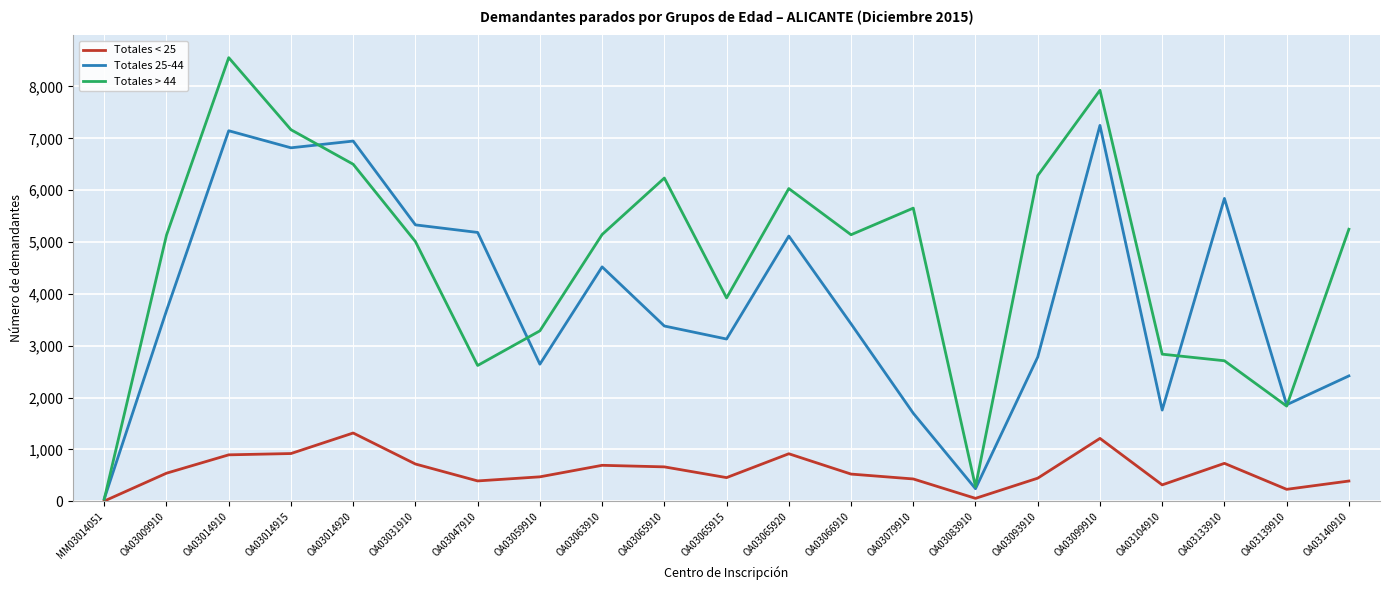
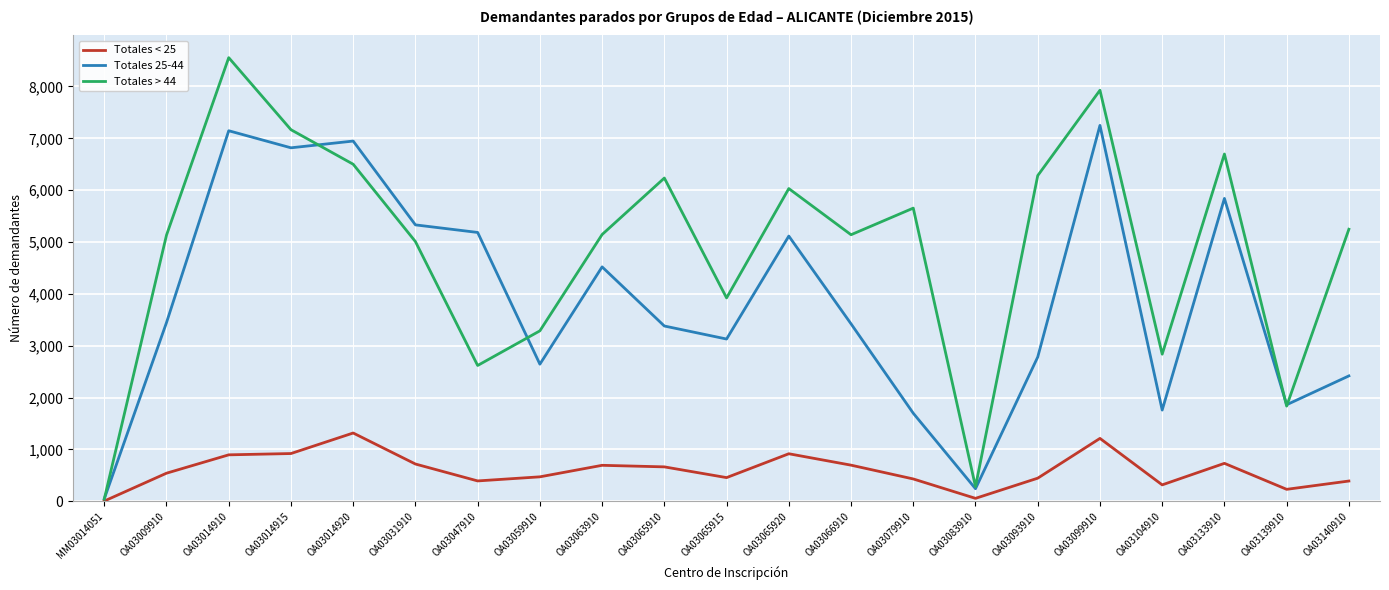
  {
    "Totales < 25": {
      "OA03009910": "500",
      "OA03014910": "900",
      "OA03014915": "900",
      "OA03014920": "1,300",
      "OA03031910": "700",
      "OA03047910": "400",
      "OA03059910": "500",
      "OA03063910": "700",
      "OA03065910": "700",
      "OA03065915": "500",
      "OA03065920": "900",
-     "OA03066910": "500",
+     "OA03066910": "700",
      "OA03079910": "400",
      "OA03083910": "100",
      "OA03093910": "400",
      "OA03099910": "1,200",
      "OA03104910": "300",
      "OA03133910": "700",
      "OA03139910": "200",
      "OA03140910": "400"
    },
    "Totales 25-44": {
-     "OA03009910": "3,700",
+     "OA03009910": "3,400",
      "OA03014910": "7,100",
      "OA03014915": "6,800",
      "OA03014920": "6,900",
      "OA03031910": "5,300",
      "OA03047910": "5,200",
      "OA03059910": "2,600",
      "OA03063910": "4,500",
      "OA03065910": "3,400",
      "OA03065915": "3,100",
      "OA03065920": "5,100",
      "OA03066910": "3,400",
      "OA03079910": "1,700",
      "OA03093910": "2,800",
      "OA03099910": "7,200",
      "OA03104910": "1,800",
      "OA03133910": "5,800",
      "OA03140910": "2,400"
    },
    "Totales > 44": {
      "OA03009910": "5,100",
      "OA03014910": "8,600",
      "OA03014915": "7,200",
      "OA03014920": "6,500",
      "OA03031910": "5,000",
      "OA03047910": "2,600",
      "OA03059910": "3,300",
      "OA03063910": "5,100",
      "OA03065910": "6,200",
      "OA03065915": "3,900",
      "OA03065920": "6,000",
      "OA03066910": "5,100",
      "OA03079910": "5,700",
      "OA03093910": "6,300",
      "OA03099910": "7,900",
      "OA03104910": "2,800",
-     "OA03133910": "2,700",
+     "OA03133910": "6,700",
      "OA03140910": "5,200"
    }
  }
